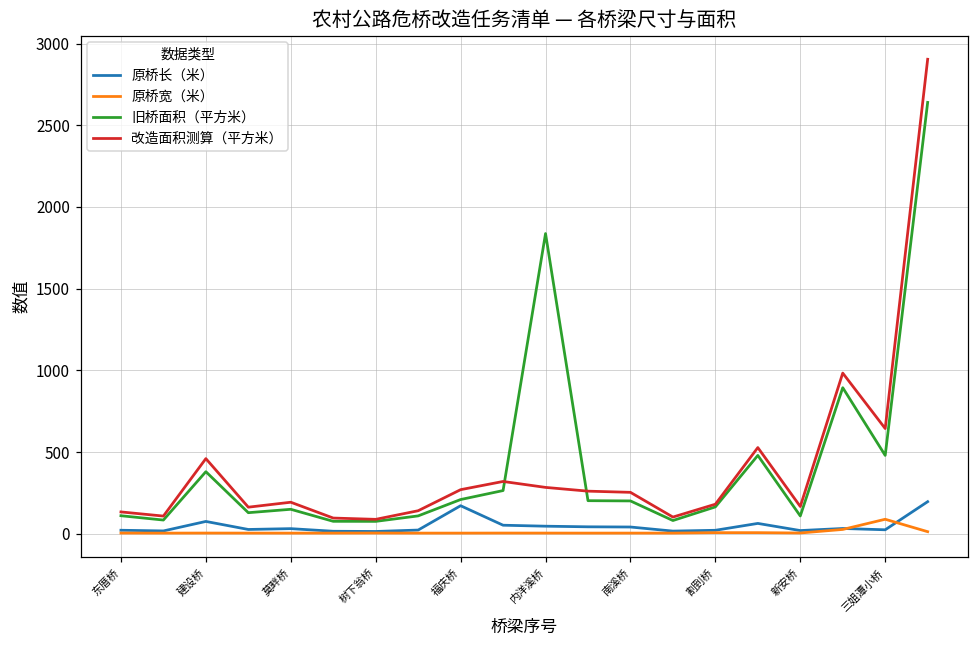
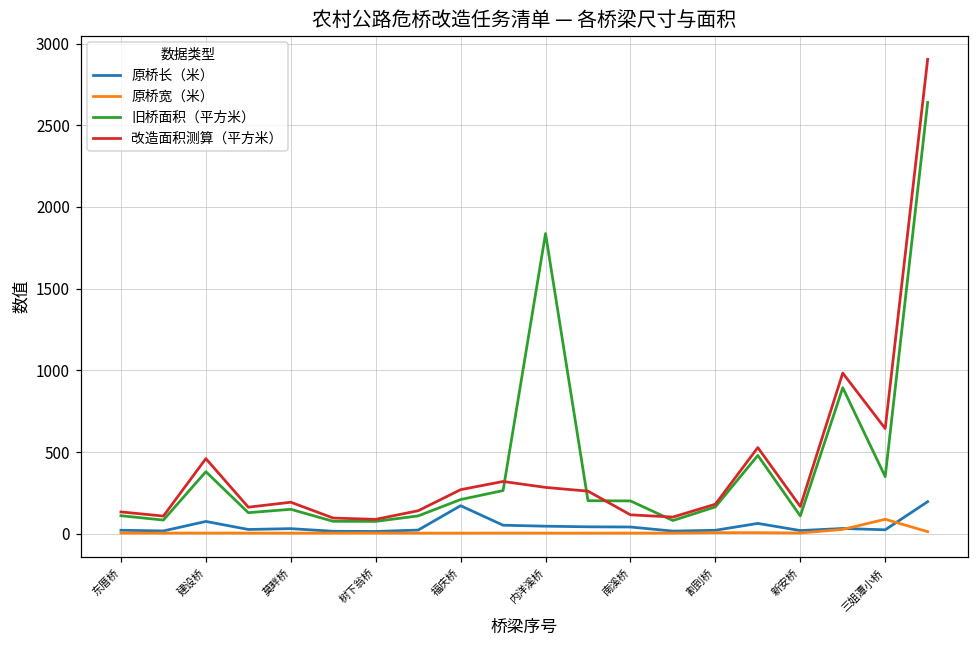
  {
    "原桥长（米）": {
      "东厝桥": 20,
      "建设桥": 80,
      "莫畔桥": 30,
      "福庆桥": 170,
      "内洋溪桥": 50,
      "南溪桥": 40,
      "三姐潭小桥": 30
    },
    "原桥宽（米）": {
      "东厝桥": 10,
      "建设桥": 10,
      "莫畔桥": 0,
      "福庆桥": 0,
      "内洋溪桥": 0,
      "南溪桥": 0,
      "三姐潭小桥": 90
    },
    "旧桥面积（平方米）": {
      "东厝桥": 110,
      "建设桥": 380,
      "莫畔桥": 150,
      "福庆桥": 210,
      "内洋溪桥": 1840,
      "南溪桥": 200,
      "新安桥": 110,
-     "三姐潭小桥": 480
+     "三姐潭小桥": 350
    },
    "改造面积测算（平方米）": {
      "东厝桥": 130,
      "建设桥": 460,
      "莫畔桥": 190,
      "福庆桥": 270,
      "内洋溪桥": 280,
-     "南溪桥": 250,
+     "南溪桥": 120,
      "新安桥": 170,
      "三姐潭小桥": 640
    }
  }
